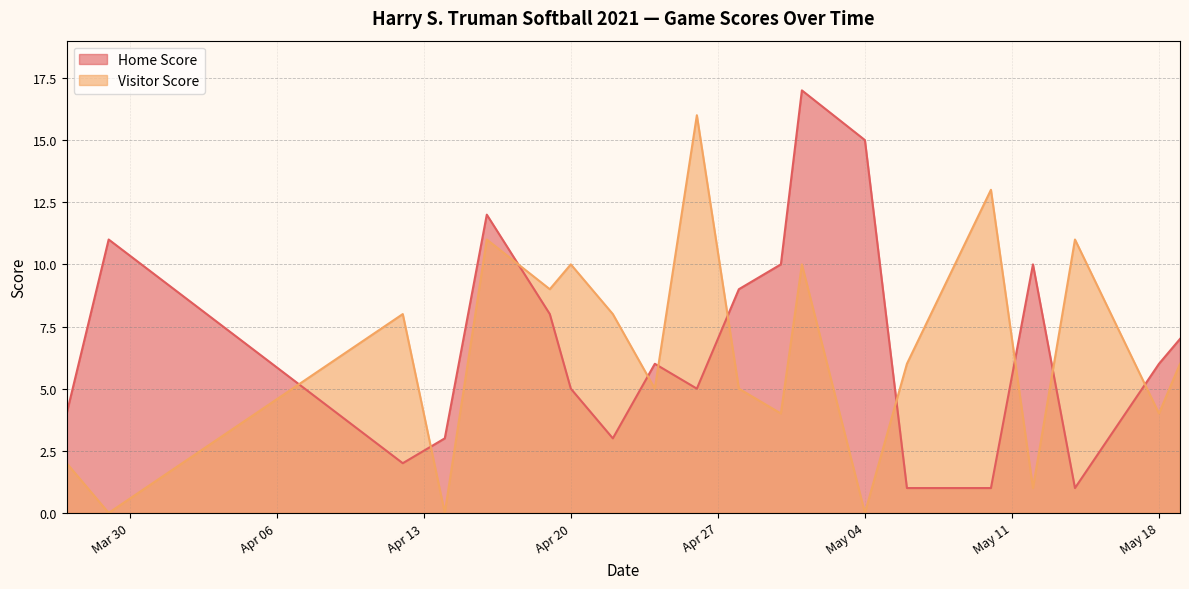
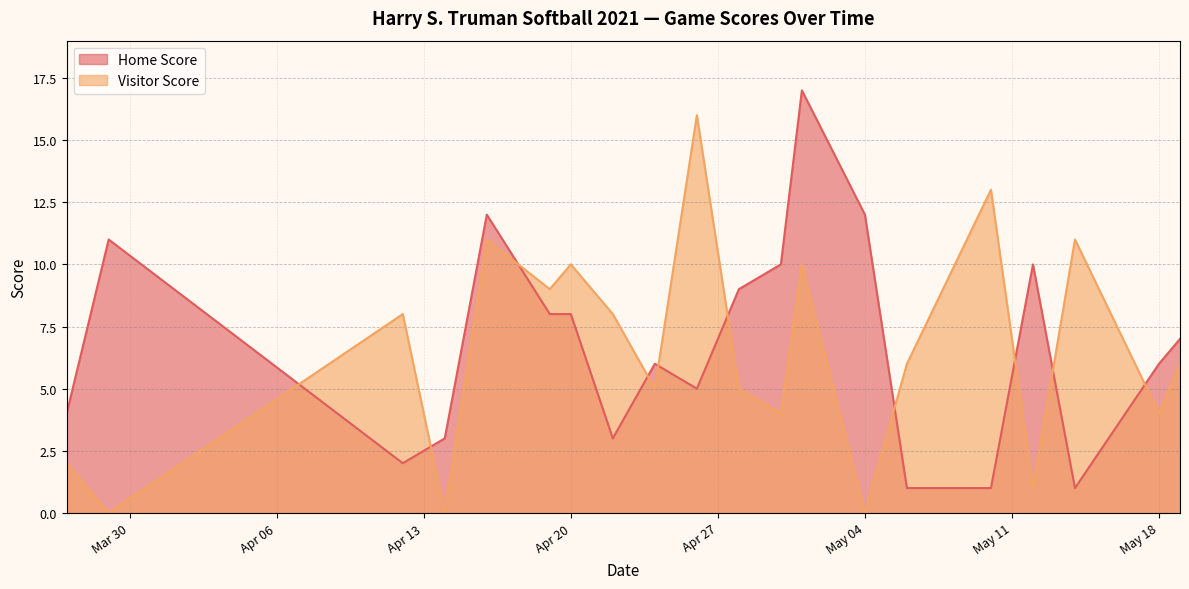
  {
    "Home Score": {
-     "Apr 20": 5,
-     "May 04": 15,
+     "Apr 20": 8,
+     "May 04": 12,
      "May 18": 6
    },
    "Visitor Score": {
      "Apr 20": 10,
      "May 04": 0,
      "May 18": 4
    }
  }
